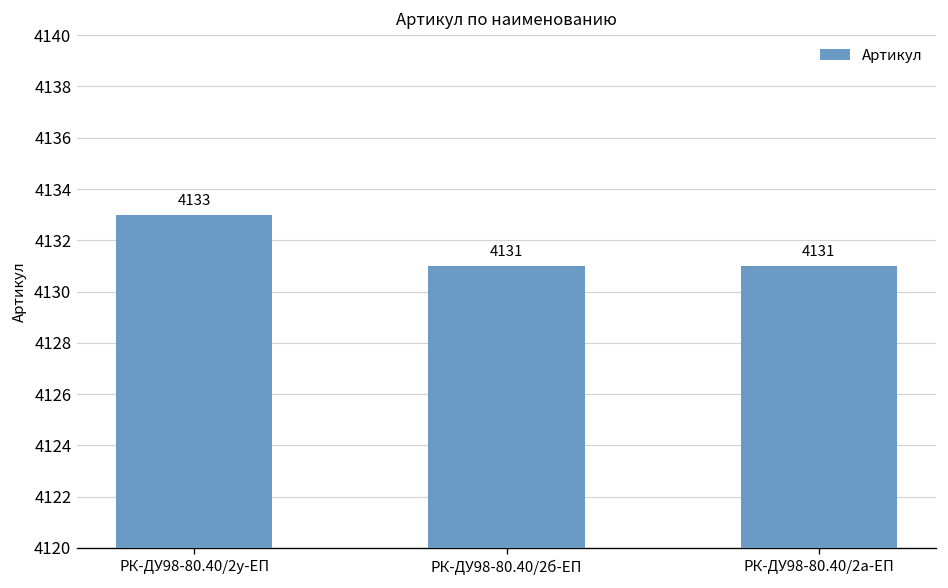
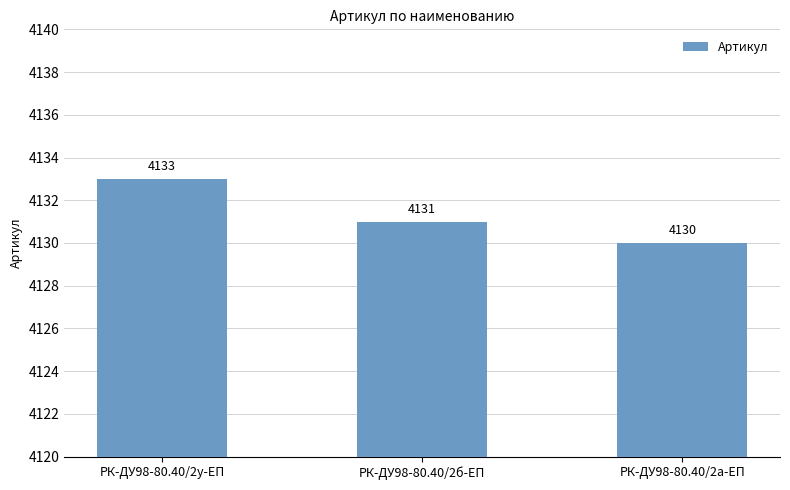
  {
    "РК-ДУ98-80.40/2у-ЕП": 4133,
    "РК-ДУ98-80.40/2б-ЕП": 4131,
-   "РК-ДУ98-80.40/2а-ЕП": 4131
+   "РК-ДУ98-80.40/2а-ЕП": 4130
  }
